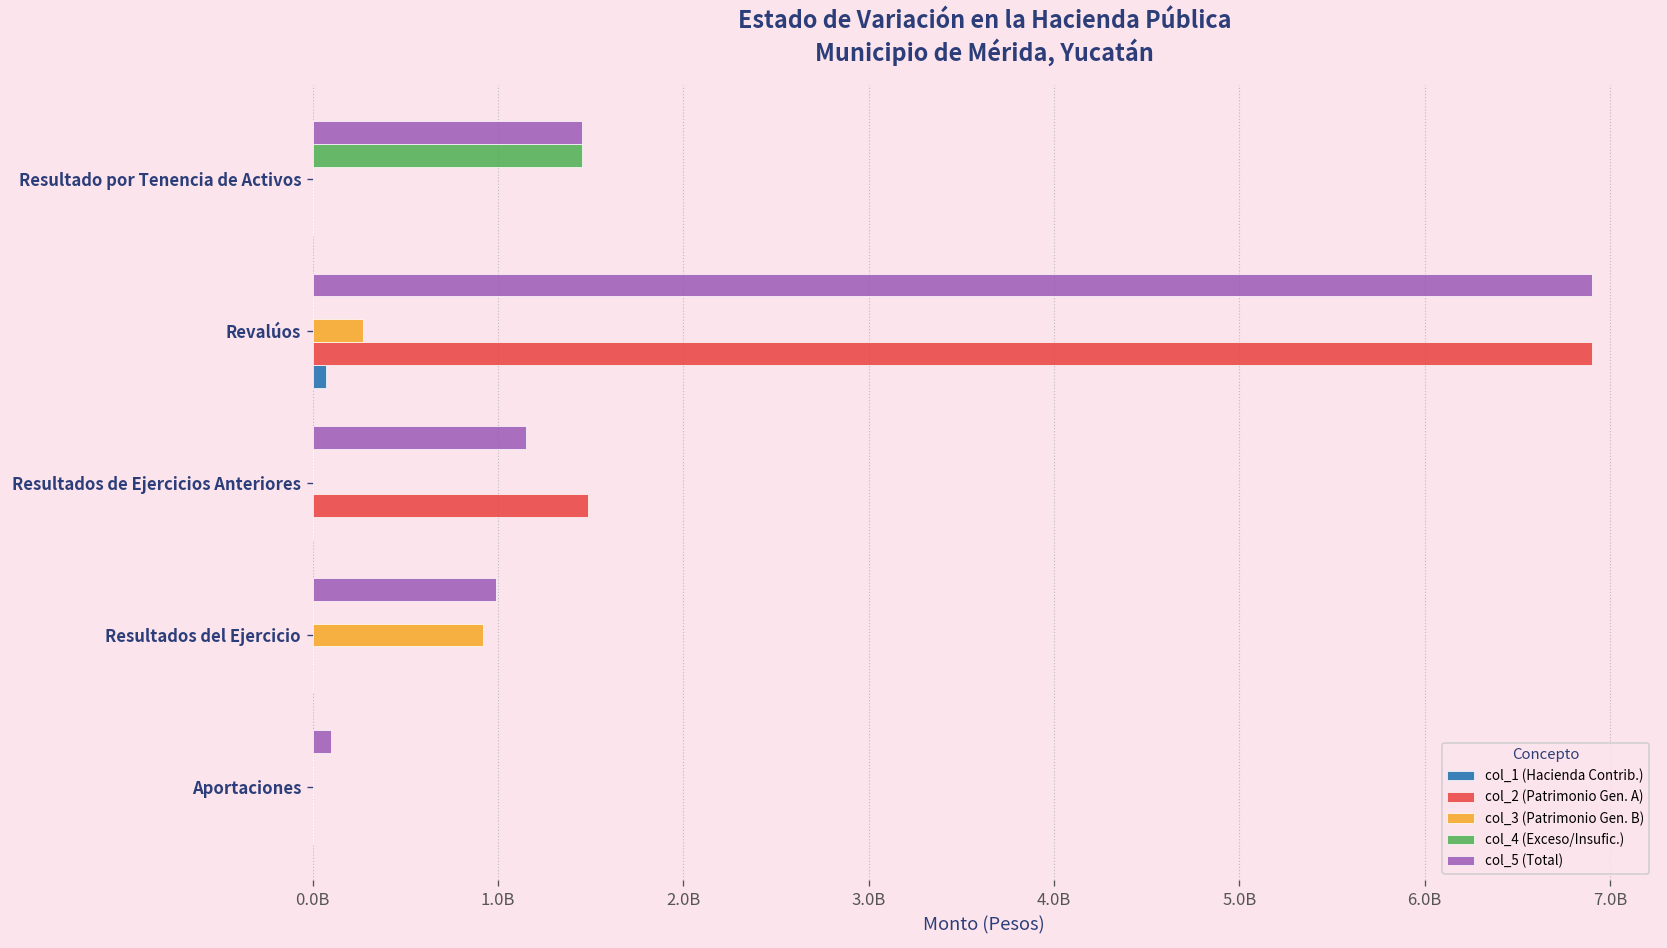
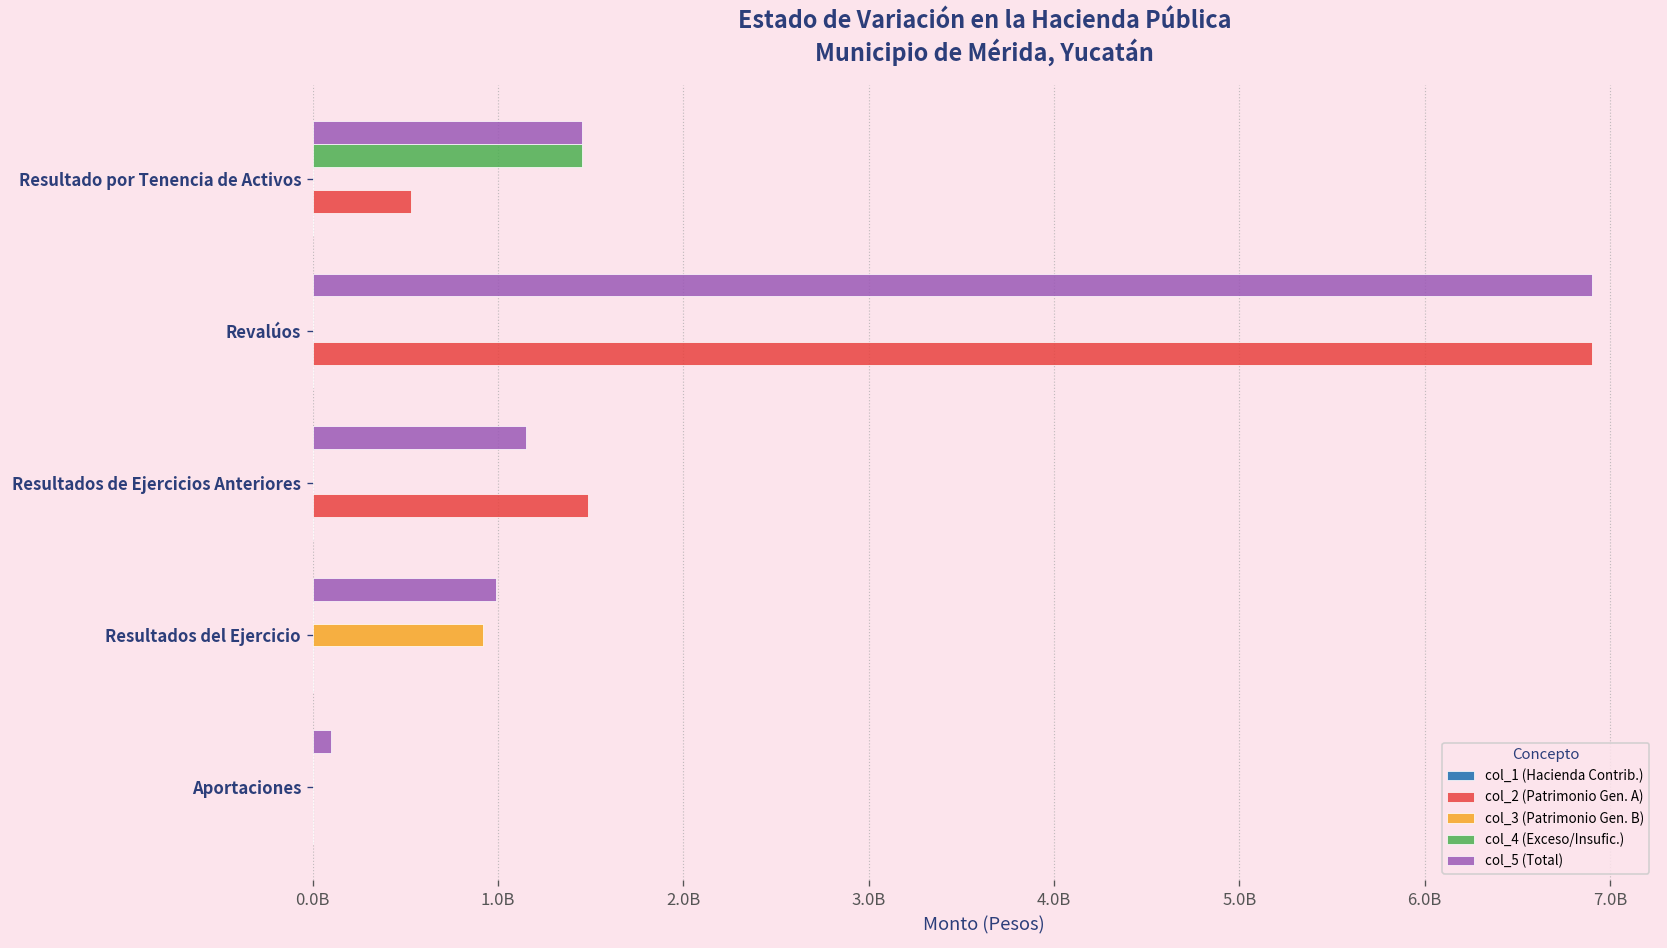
  {
    "col_1 (Hacienda Contrib.)": {
      "Resultado por Tenencia de Activos": 0,
-     "Revalúos": 70000000,
+     "Revalúos": 0,
      "Resultados de Ejercicios Anteriores": 0,
      "Resultados del Ejercicio": 0
    },
    "col_2 (Patrimonio Gen. A)": {
-     "Resultado por Tenencia de Activos": 0,
+     "Resultado por Tenencia de Activos": 530000000,
      "Revalúos": 6900000000,
      "Resultados de Ejercicios Anteriores": 1480000000,
      "Resultados del Ejercicio": 0,
      "Aportaciones": 0
    },
    "col_3 (Patrimonio Gen. B)": {
      "Resultado por Tenencia de Activos": 0,
-     "Revalúos": 270000000,
+     "Revalúos": 0,
      "Resultados de Ejercicios Anteriores": 0,
      "Resultados del Ejercicio": 920000000,
      "Aportaciones": 0
    },
    "col_4 (Exceso/Insufic.)": {
      "Resultado por Tenencia de Activos": 1450000000,
      "Revalúos": 0,
      "Resultados de Ejercicios Anteriores": 0,
      "Resultados del Ejercicio": 0,
      "Aportaciones": 0
    },
    "col_5 (Total)": {
      "Resultado por Tenencia de Activos": 1450000000,
      "Revalúos": 6900000000,
      "Resultados de Ejercicios Anteriores": 1150000000,
      "Resultados del Ejercicio": 990000000,
      "Aportaciones": 100000000
    }
  }
